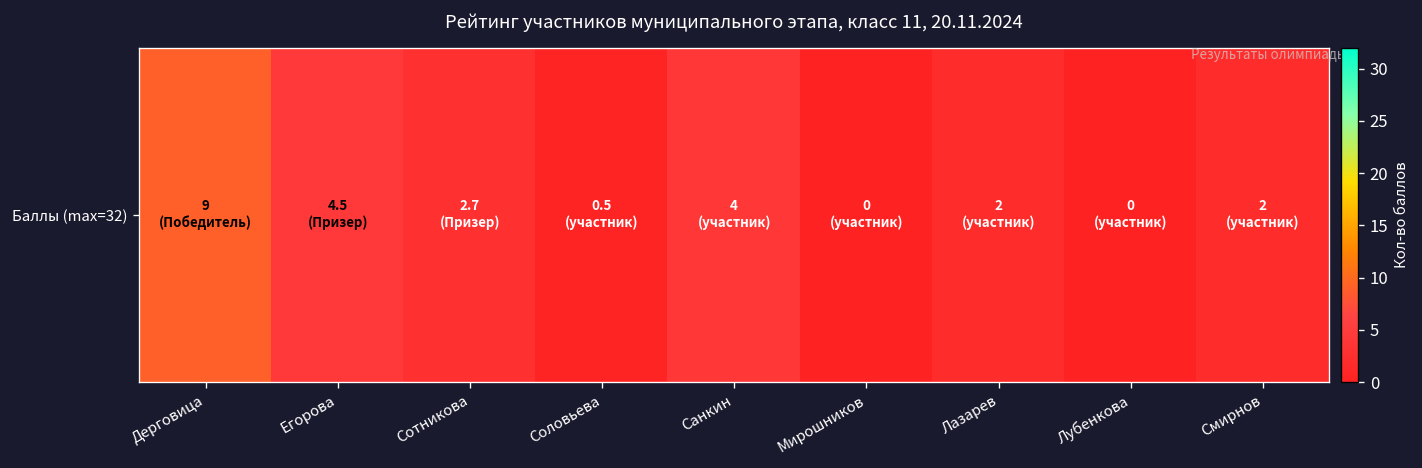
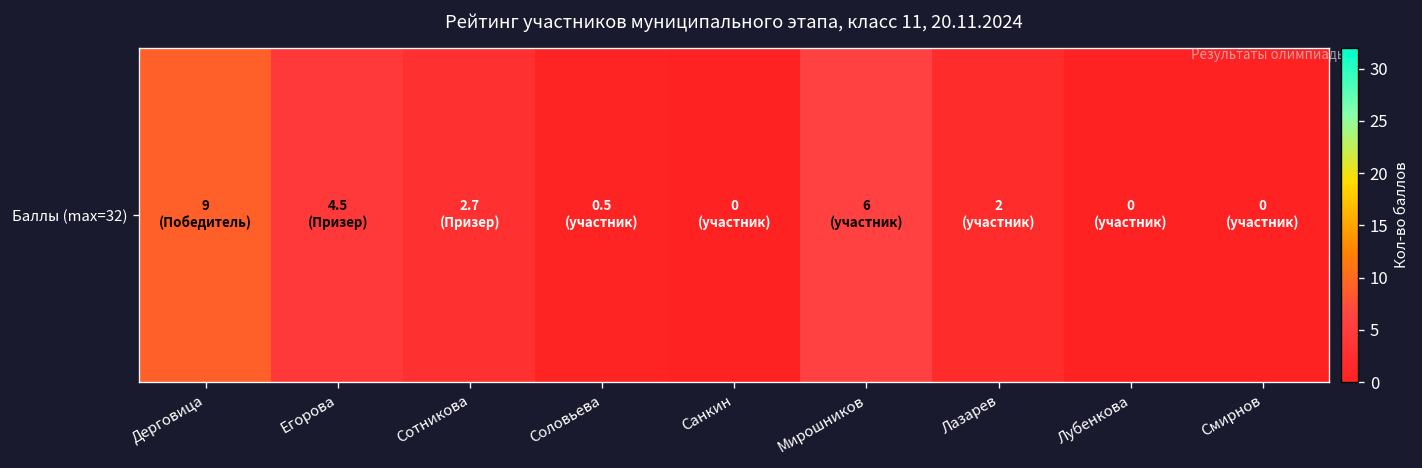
  {
    "Баллы (max=32)": {
      "Дерговица": 9,
      "Егорова": 4.5,
      "Сотникова": 2.7,
      "Соловьева": 0.5,
-     "Санкин": 4,
-     "Мирошников": 0,
+     "Санкин": 0,
+     "Мирошников": 6,
      "Лазарев": 2,
      "Лубенкова": 0,
-     "Смирнов": 2
+     "Смирнов": 0
    }
  }
